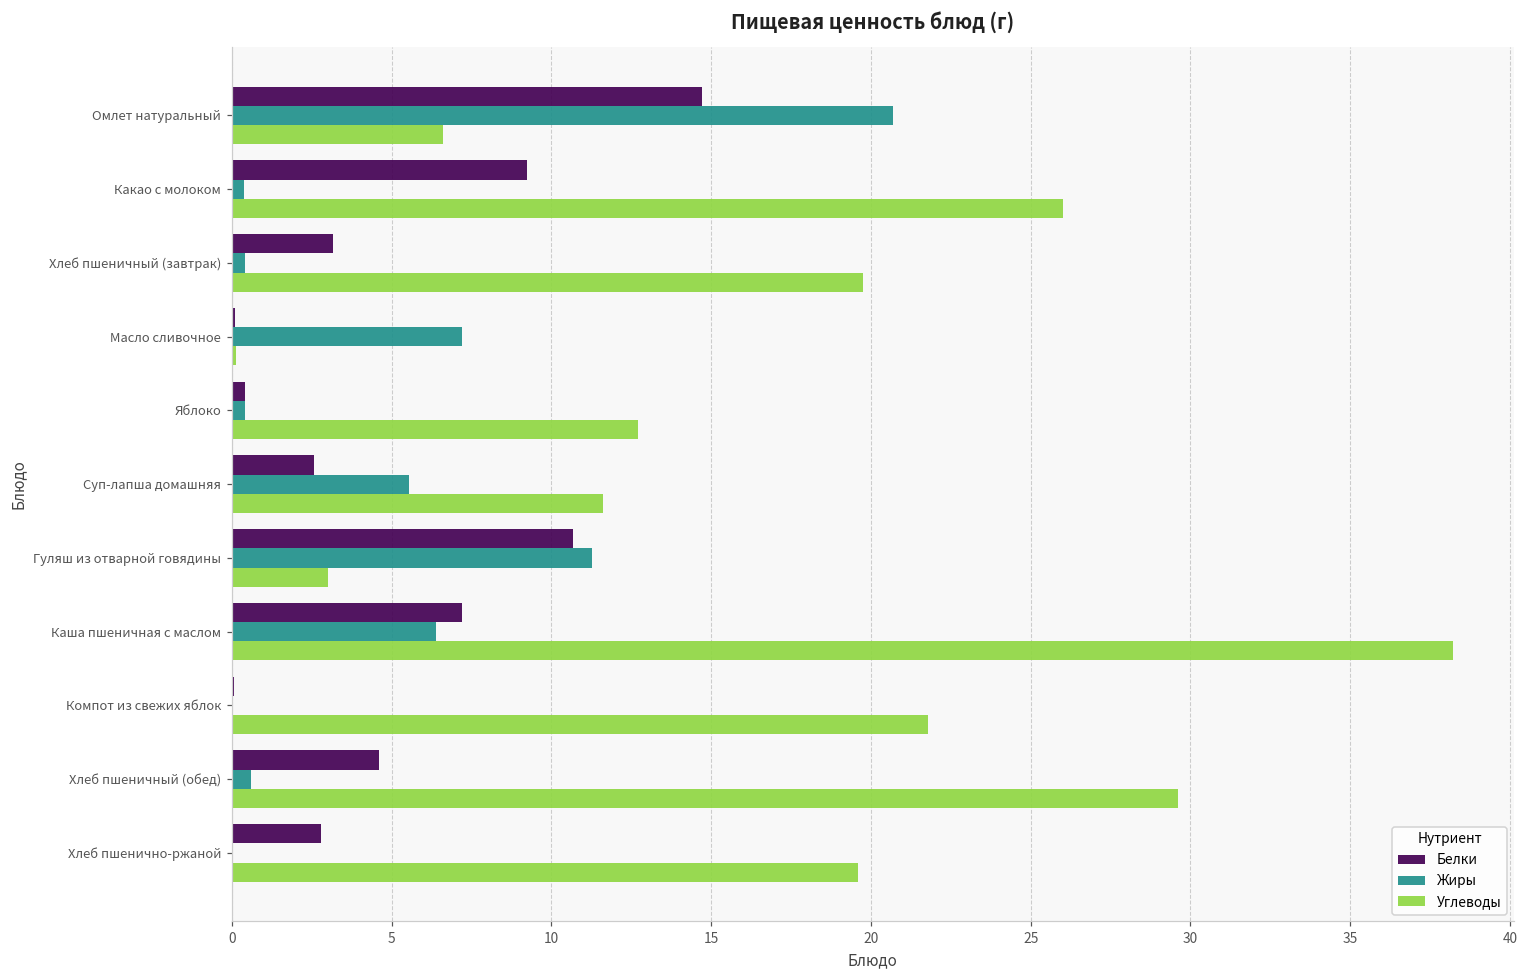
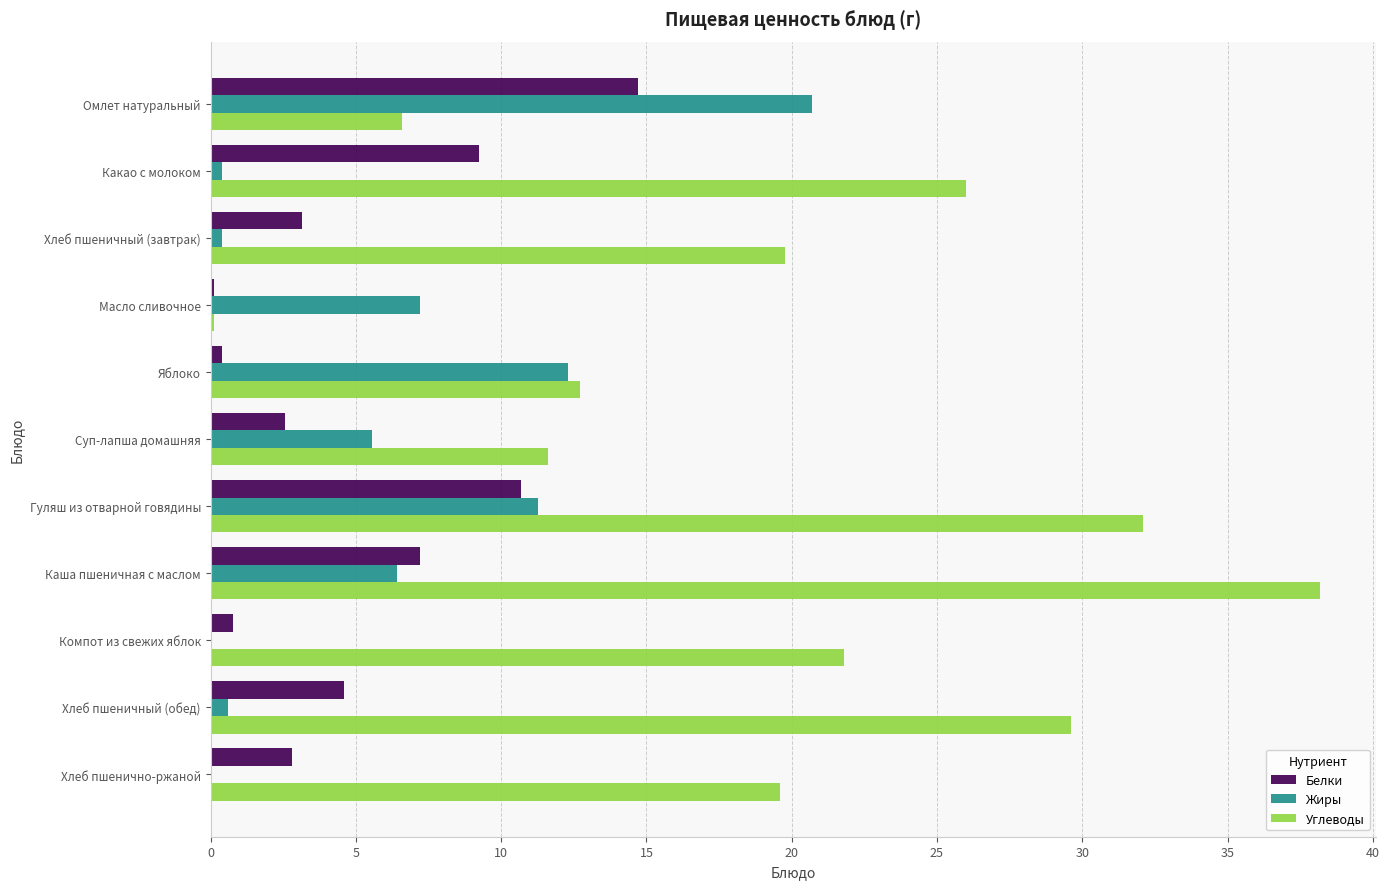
  {
    "Белки": {
      "Омлет натуральный": 14.7,
      "Какао с молоком": 9.2,
      "Хлеб пшеничный (завтрак)": 3.2,
      "Масло сливочное": 0.1,
      "Яблоко": 0.4,
      "Суп-лапша домашняя": 2.6,
      "Гуляш из отварной говядины": 10.7,
      "Каша пшеничная с маслом": 7.2,
-     "Компот из свежих яблок": 0.1,
+     "Компот из свежих яблок": 0.8,
      "Хлеб пшеничный (обед)": 4.6,
      "Хлеб пшенично-ржаной": 2.8
    },
    "Жиры": {
      "Омлет натуральный": 20.7,
      "Какао с молоком": 0.4,
      "Хлеб пшеничный (завтрак)": 0.4,
      "Масло сливочное": 7.2,
-     "Яблоко": 0.4,
+     "Яблоко": 12.3,
      "Суп-лапша домашняя": 5.6,
      "Гуляш из отварной говядины": 11.3,
      "Каша пшеничная с маслом": 6.4,
      "Компот из свежих яблок": 0.0,
      "Хлеб пшеничный (обед)": 0.6
    },
    "Углеводы": {
      "Омлет натуральный": 6.6,
      "Какао с молоком": 26.0,
      "Хлеб пшеничный (завтрак)": 19.8,
      "Масло сливочное": 0.1,
      "Яблоко": 12.7,
      "Суп-лапша домашняя": 11.6,
-     "Гуляш из отварной говядины": 3.0,
+     "Гуляш из отварной говядины": 32.1,
      "Каша пшеничная с маслом": 38.2,
      "Компот из свежих яблок": 21.8,
      "Хлеб пшеничный (обед)": 29.6,
      "Хлеб пшенично-ржаной": 19.6
    }
  }
